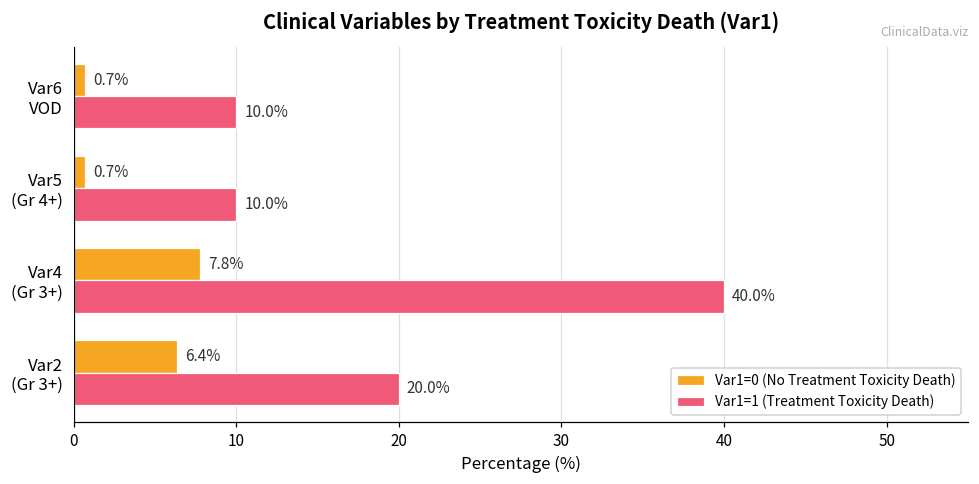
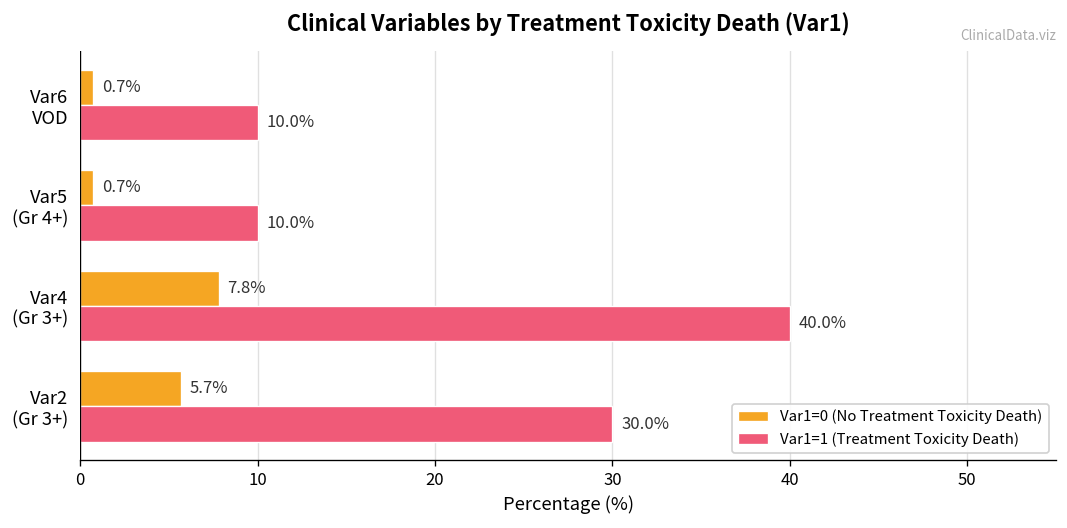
  {
    "Var1=0 (No Treatment Toxicity Death)": {
      "Var6 VOD": "0.7%",
      "Var5 (Gr 4+)": "0.7%",
      "Var4 (Gr 3+)": "7.8%",
-     "Var2 (Gr 3+)": "6.4%"
+     "Var2 (Gr 3+)": "5.7%"
    },
    "Var1=1 (Treatment Toxicity Death)": {
      "Var6 VOD": "10.0%",
      "Var5 (Gr 4+)": "10.0%",
      "Var4 (Gr 3+)": "40.0%",
-     "Var2 (Gr 3+)": "20.0%"
+     "Var2 (Gr 3+)": "30.0%"
    }
  }
